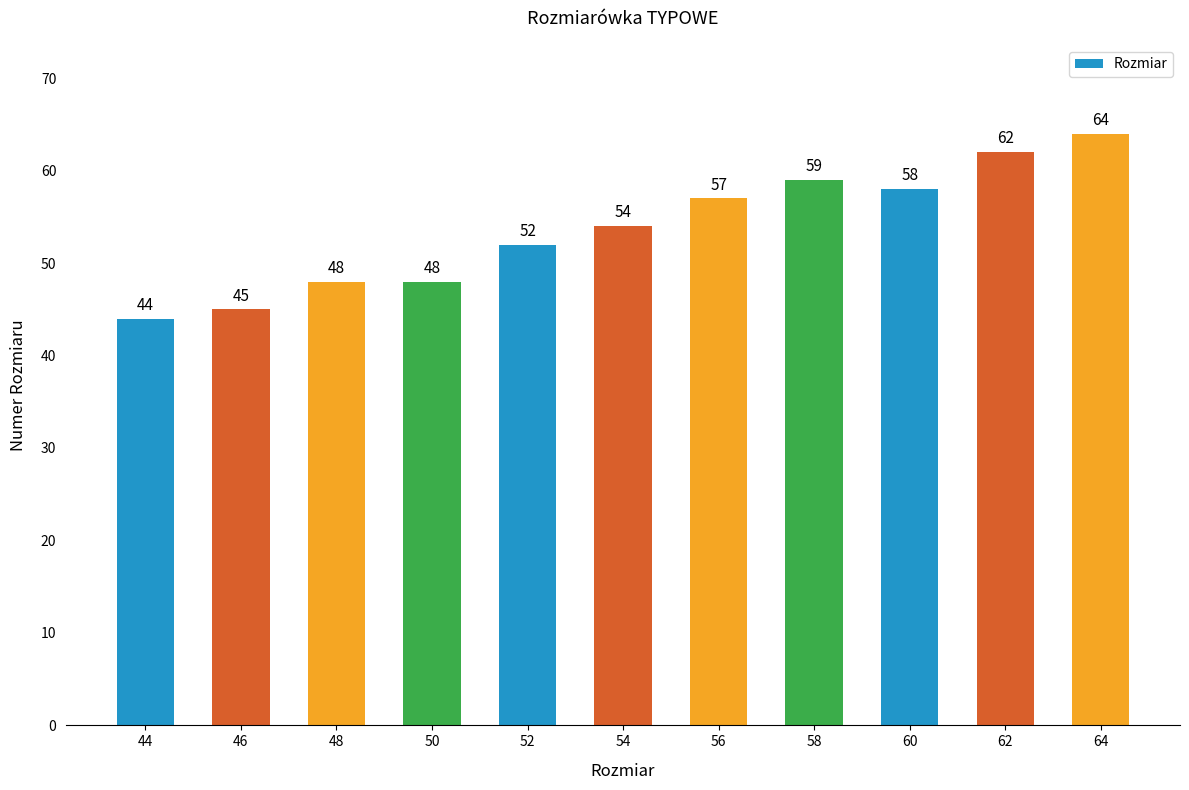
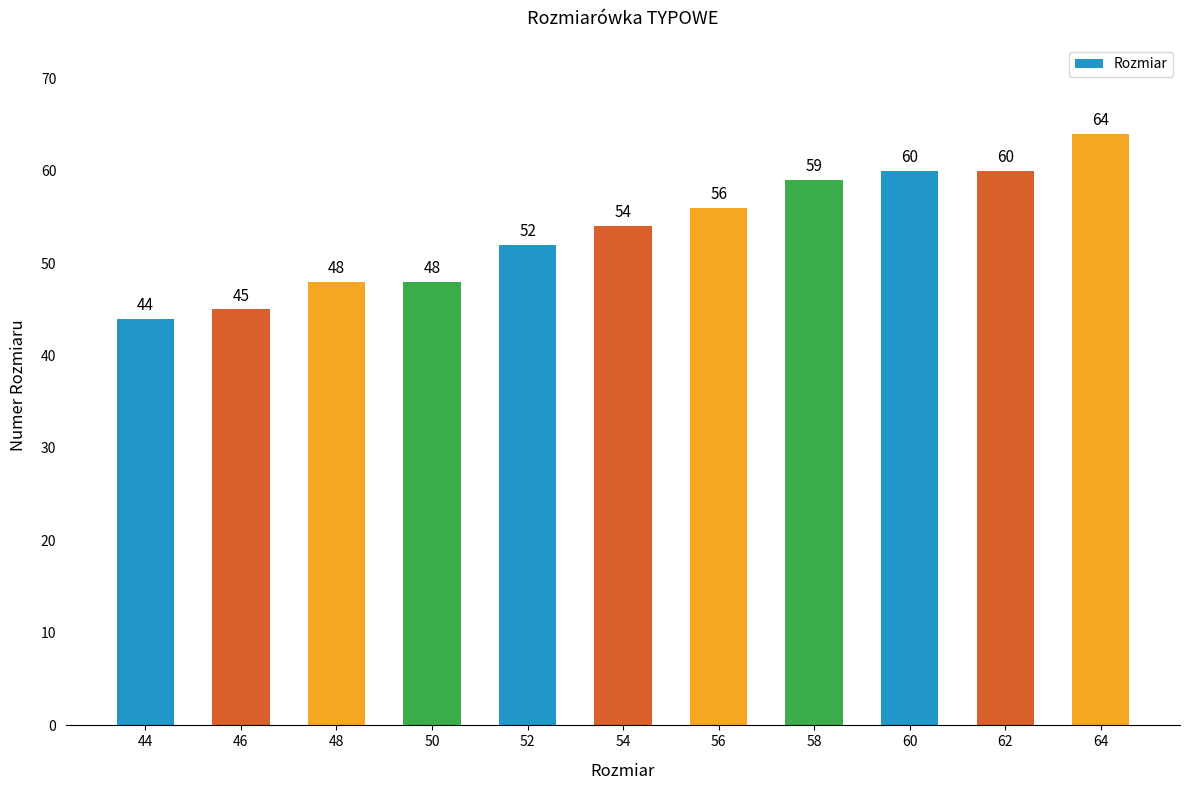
  {
    "44": 44,
    "46": 45,
    "48": 48,
    "50": 48,
    "52": 52,
    "54": 54,
-   "56": 57,
+   "56": 56,
    "58": 59,
-   "60": 58,
-   "62": 62,
+   "60": 60,
+   "62": 60,
    "64": 64
  }
